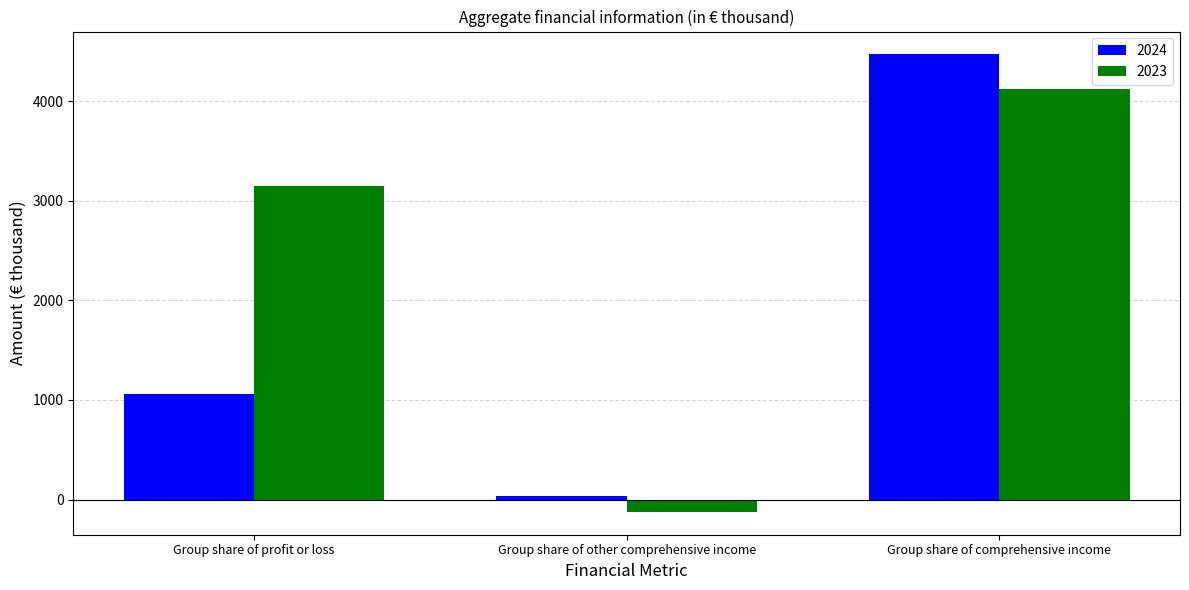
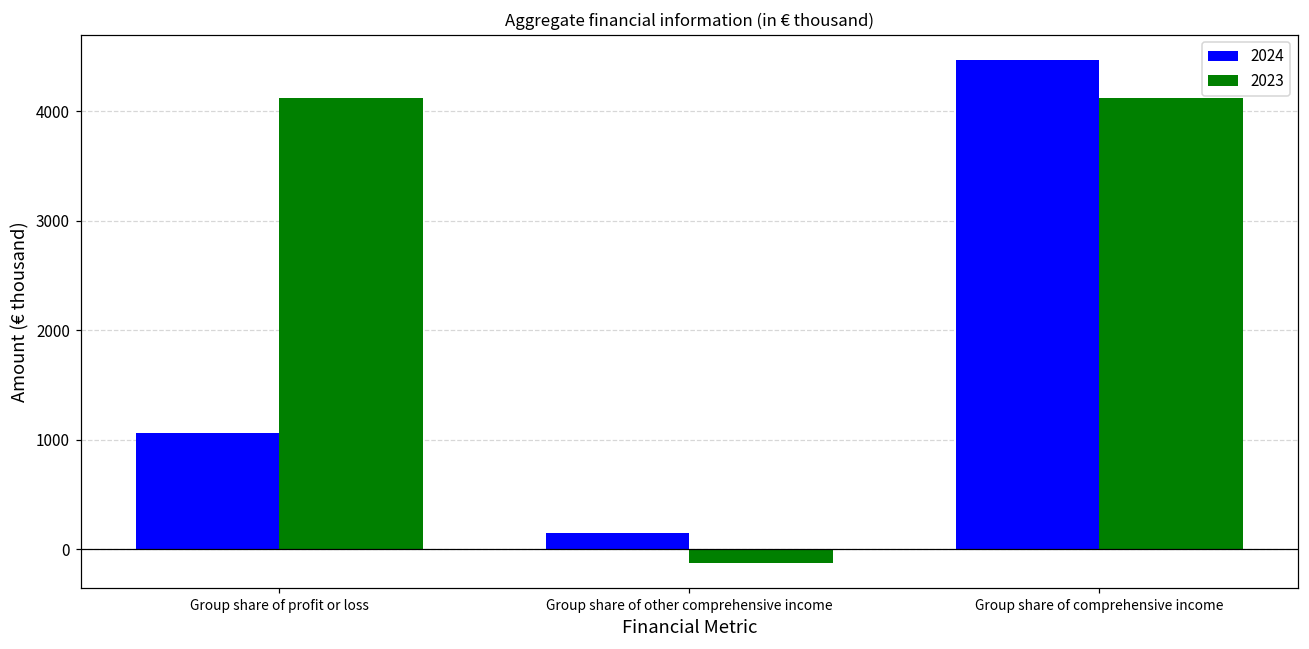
  {
    "2024": {
      "Group share of profit or loss": 1100,
-     "Group share of other comprehensive income": 0,
+     "Group share of other comprehensive income": 200,
      "Group share of comprehensive income": 4500
    },
    "2023": {
-     "Group share of profit or loss": 3200,
+     "Group share of profit or loss": 4100,
      "Group share of other comprehensive income": -100,
      "Group share of comprehensive income": 4100
    }
  }
